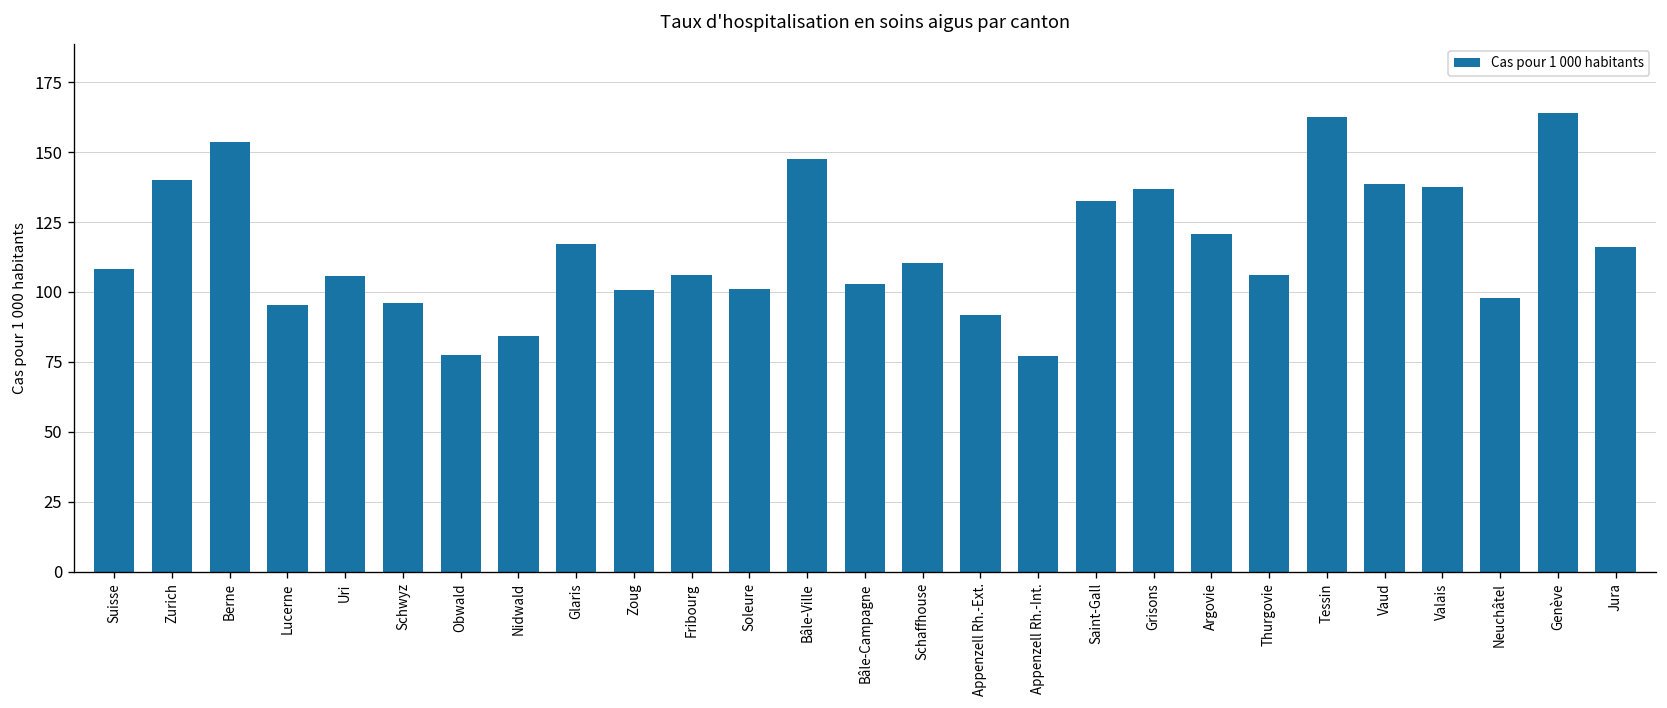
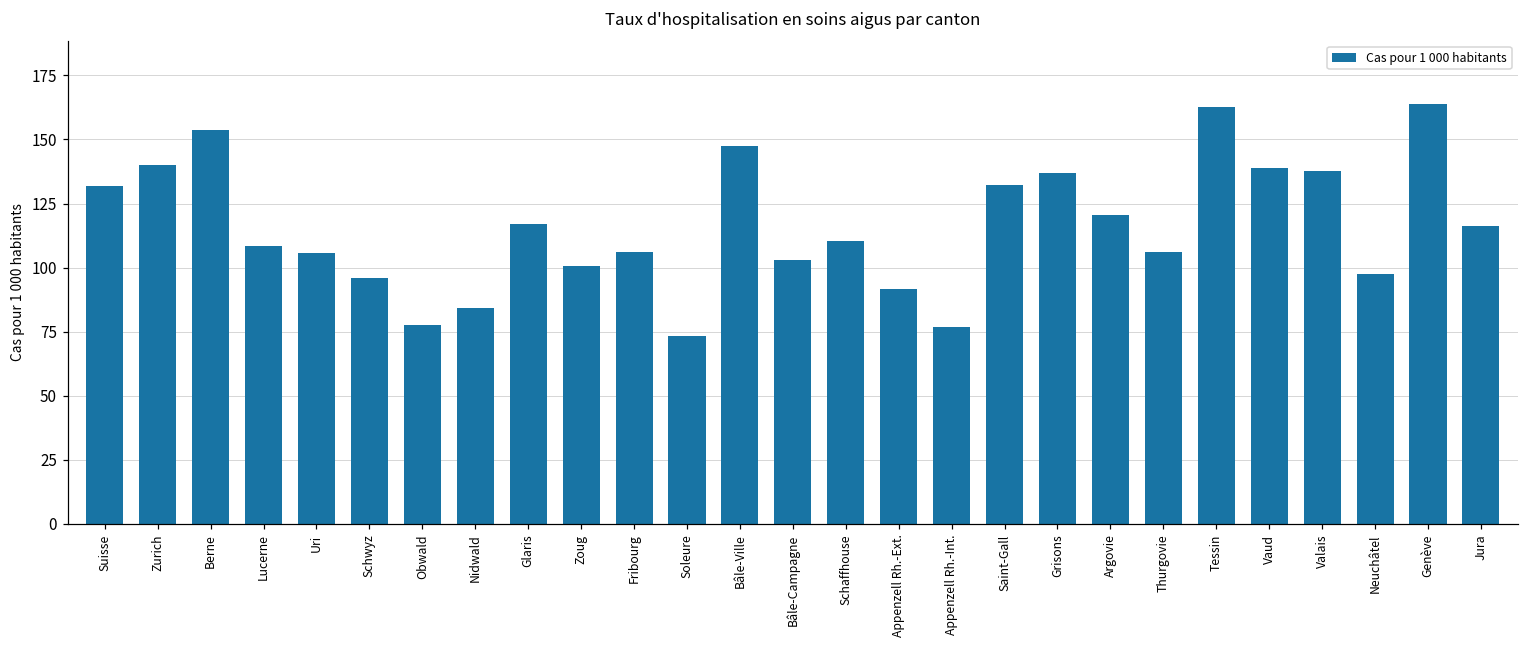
  {
-   "Suisse": 108,
+   "Suisse": 132,
    "Zurich": 140,
    "Berne": 154,
-   "Lucerne": 95,
+   "Lucerne": 109,
    "Uri": 106,
    "Schwyz": 96,
    "Obwald": 78,
    "Nidwald": 84,
    "Glaris": 117,
    "Zoug": 101,
    "Fribourg": 106,
-   "Soleure": 101,
+   "Soleure": 74,
    "Bâle-Ville": 148,
    "Bâle-Campagne": 103,
    "Schaffhouse": 110,
    "Appenzell Rh.-Ext.": 92,
    "Appenzell Rh.-Int.": 77,
    "Saint-Gall": 132,
    "Grisons": 137,
    "Argovie": 121,
    "Thurgovie": 106,
    "Tessin": 163,
    "Vaud": 139,
    "Valais": 138,
    "Neuchâtel": 98,
    "Genève": 164,
    "Jura": 116
  }
